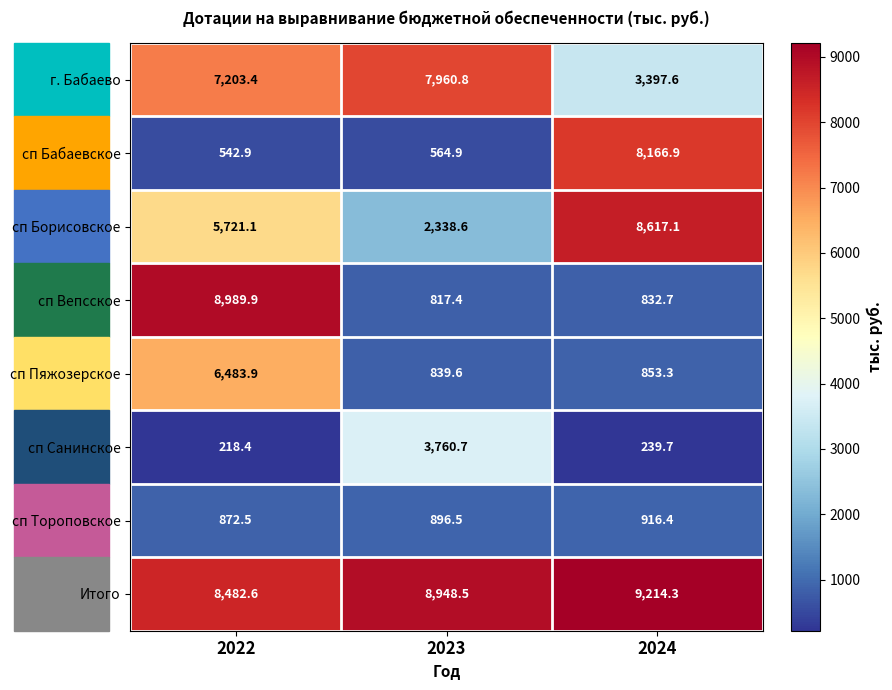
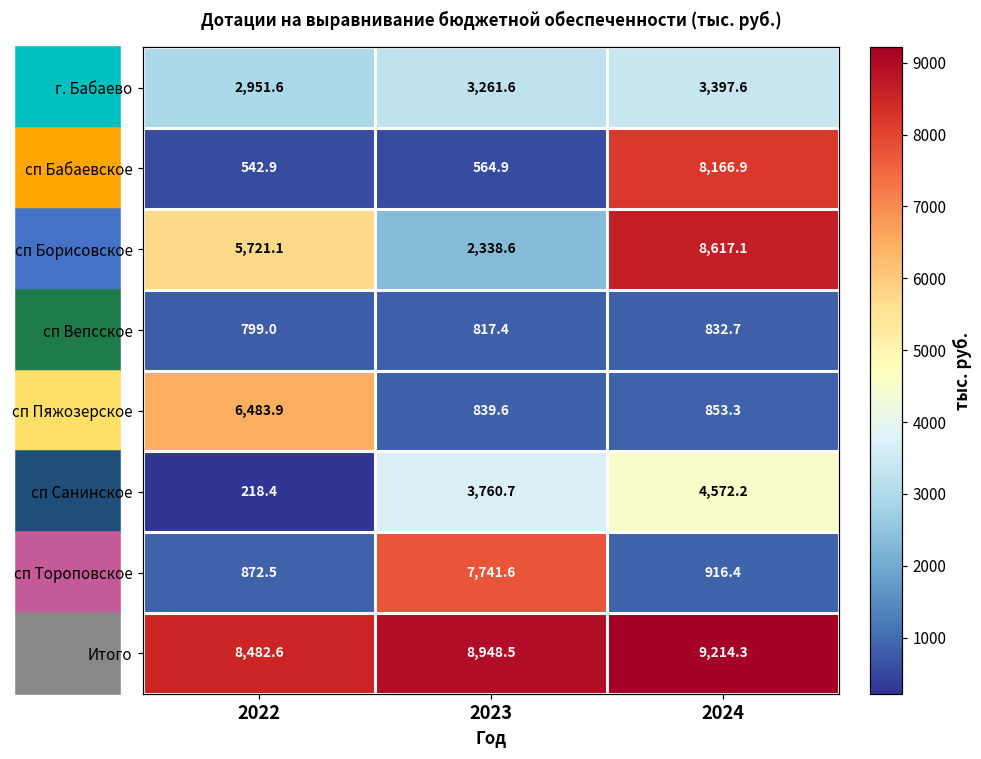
  {
    "г. Бабаево": {
-     "2022": "7,203.4",
-     "2023": "7,960.8",
+     "2022": "2,951.6",
+     "2023": "3,261.6",
      "2024": "3,397.6"
    },
    "сп Бабаевское": {
      "2022": "542.9",
      "2023": "564.9",
      "2024": "8,166.9"
    },
    "сп Борисовское": {
      "2022": "5,721.1",
      "2023": "2,338.6",
      "2024": "8,617.1"
    },
    "сп Вепсское": {
-     "2022": "8,989.9",
+     "2022": "799.0",
      "2023": "817.4",
      "2024": "832.7"
    },
    "сп Пяжозерское": {
      "2022": "6,483.9",
      "2023": "839.6",
      "2024": "853.3"
    },
    "сп Санинское": {
      "2022": "218.4",
      "2023": "3,760.7",
-     "2024": "239.7"
+     "2024": "4,572.2"
    },
    "сп Тороповское": {
      "2022": "872.5",
-     "2023": "896.5",
+     "2023": "7,741.6",
      "2024": "916.4"
    },
    "Итого": {
      "2022": "8,482.6",
      "2023": "8,948.5",
      "2024": "9,214.3"
    }
  }
